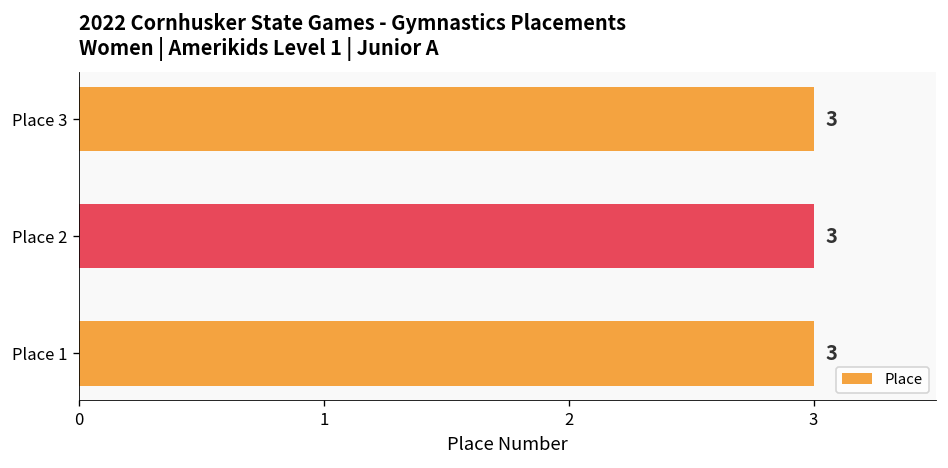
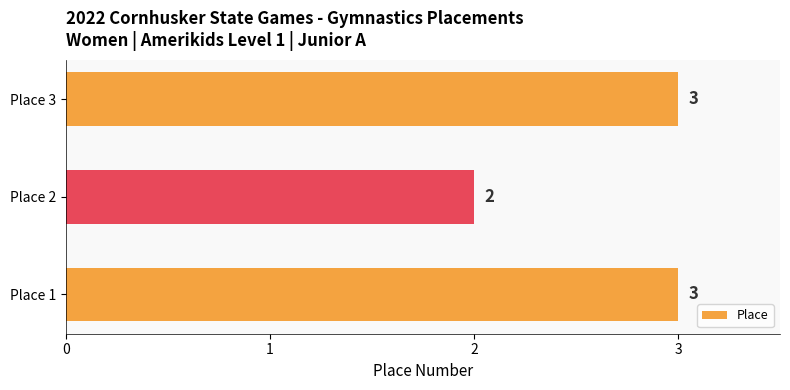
  {
    "Place 3": 3,
-   "Place 2": 3,
+   "Place 2": 2,
    "Place 1": 3
  }
